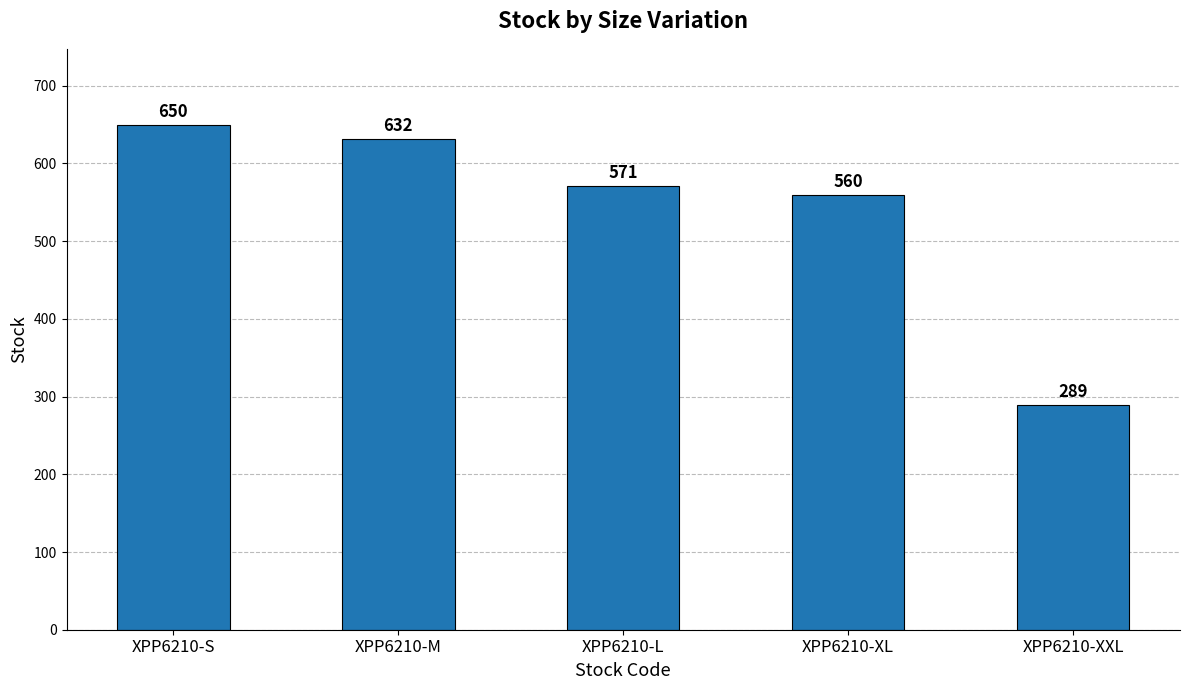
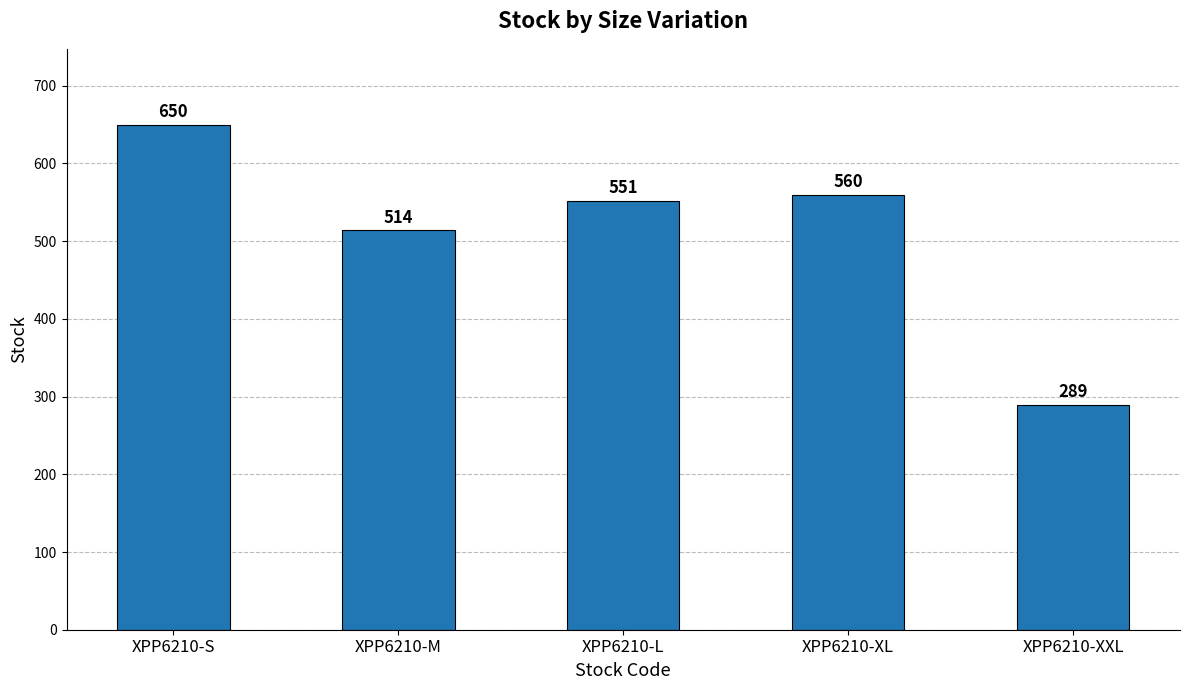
  {
    "XPP6210-S": 650,
-   "XPP6210-M": 632,
-   "XPP6210-L": 571,
+   "XPP6210-M": 514,
+   "XPP6210-L": 551,
    "XPP6210-XL": 560,
    "XPP6210-XXL": 289
  }
